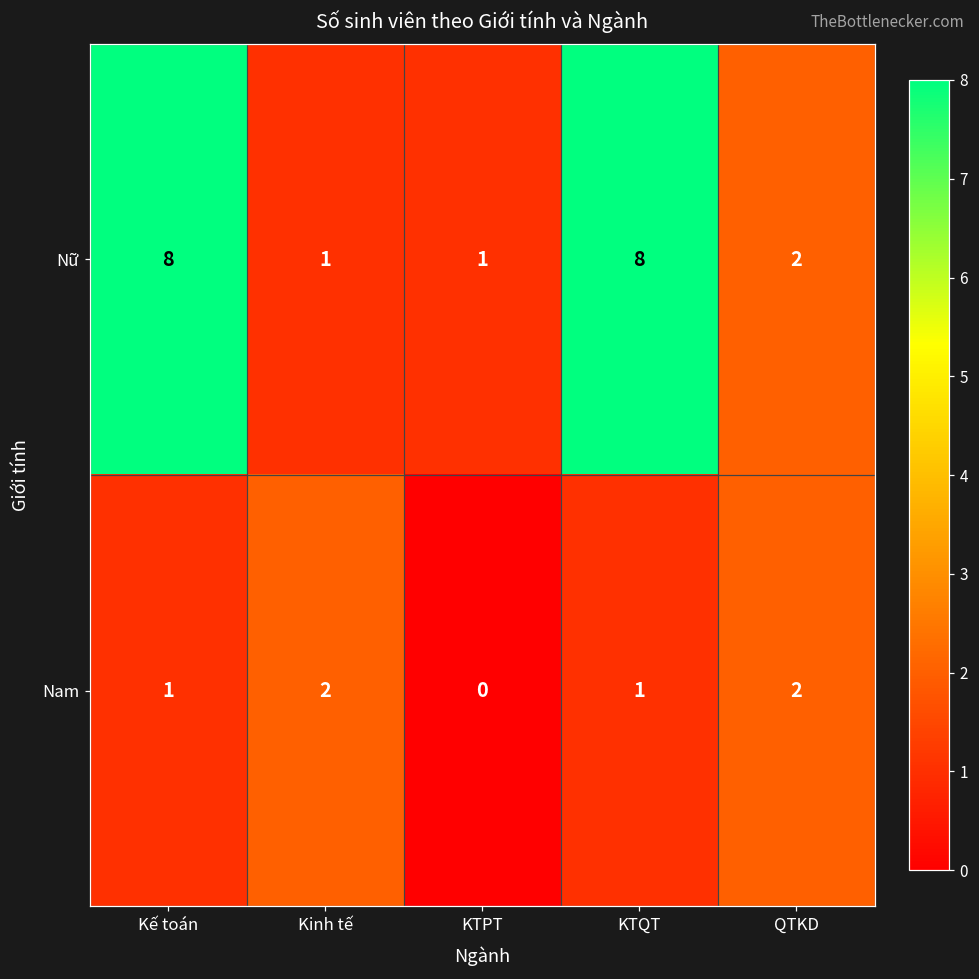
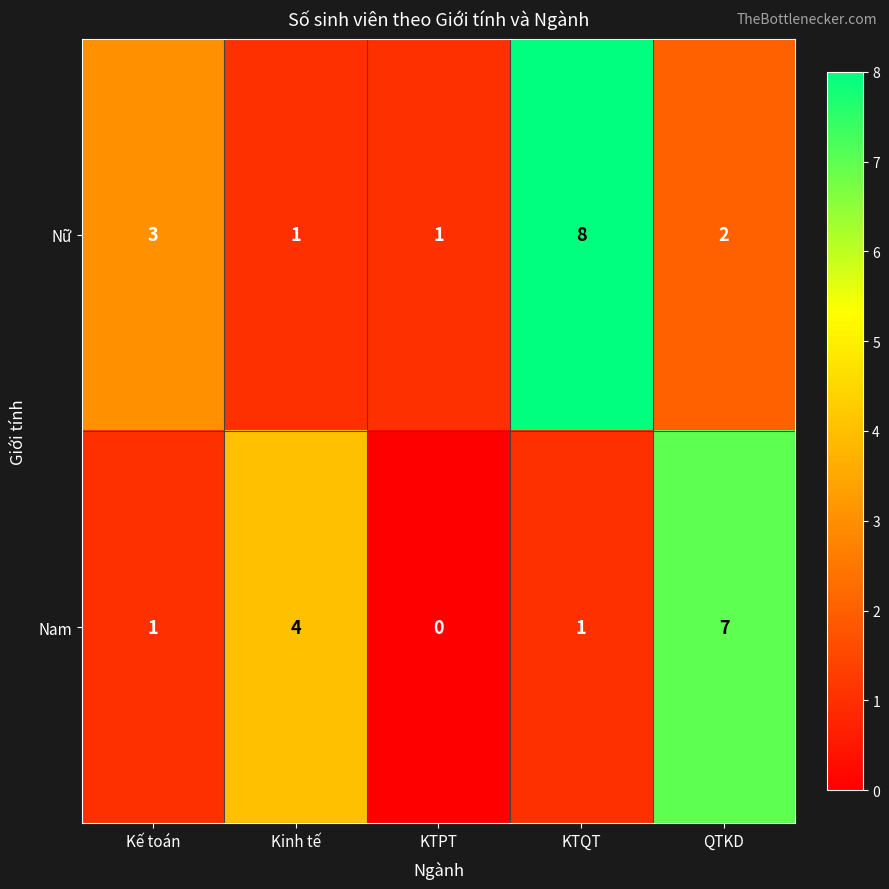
  {
    "Nữ": {
-     "Kế toán": 8,
+     "Kế toán": 3,
      "Kinh tế": 1,
      "KTPT": 1,
      "KTQT": 8,
      "QTKD": 2
    },
    "Nam": {
      "Kế toán": 1,
-     "Kinh tế": 2,
+     "Kinh tế": 4,
      "KTPT": 0,
      "KTQT": 1,
-     "QTKD": 2
+     "QTKD": 7
    }
  }
